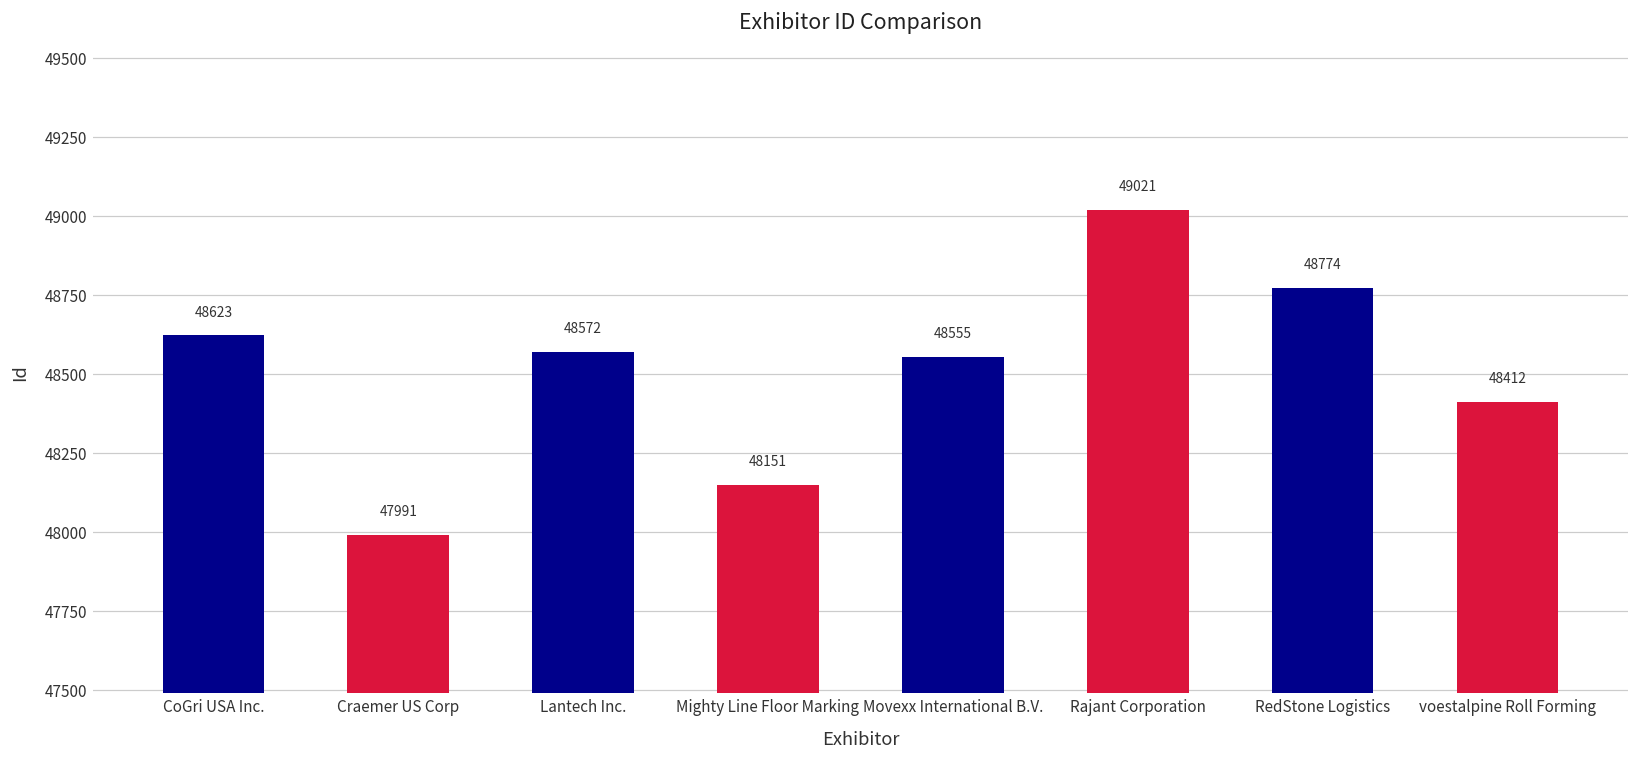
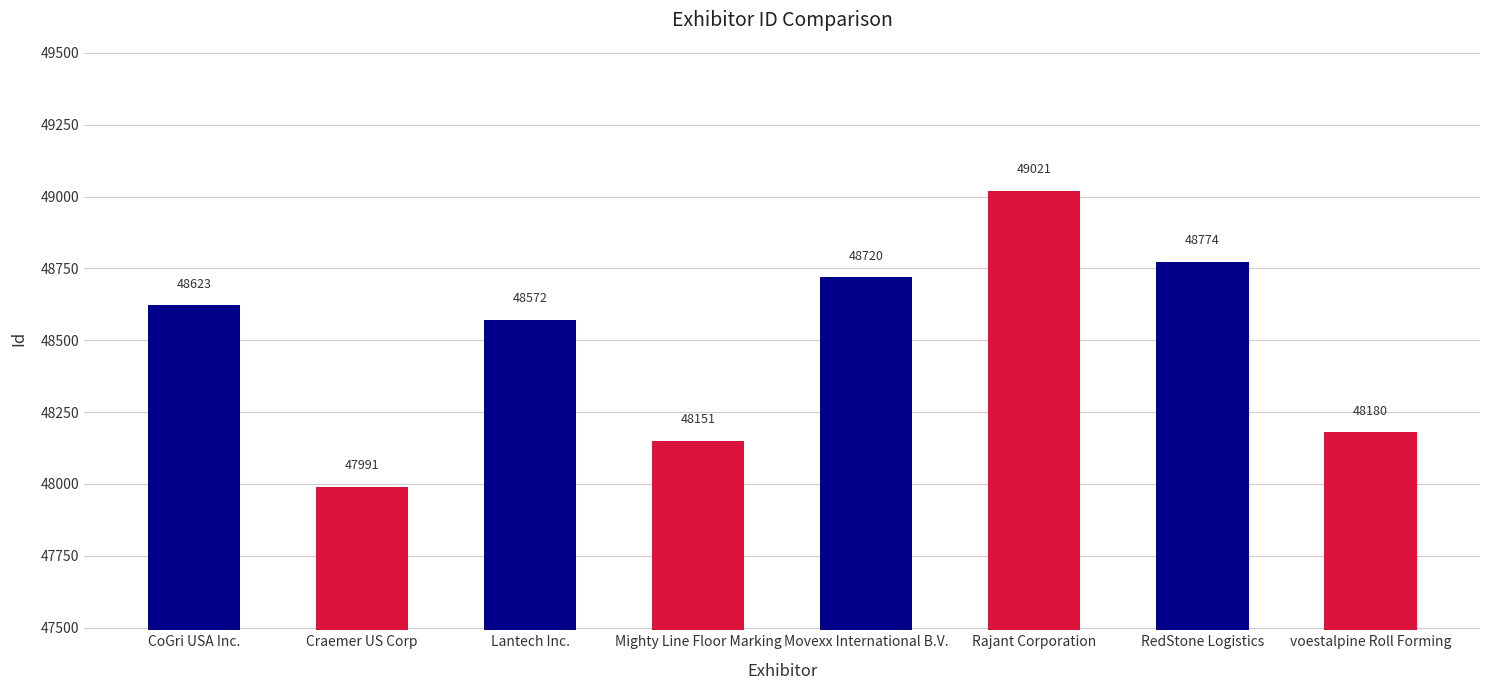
  {
    "CoGri USA Inc.": 48623,
    "Craemer US Corp": 47991,
    "Lantech Inc.": 48572,
    "Mighty Line Floor Marking": 48151,
-   "Movexx International B.V.": 48555,
+   "Movexx International B.V.": 48720,
    "Rajant Corporation": 49021,
    "RedStone Logistics": 48774,
-   "voestalpine Roll Forming": 48412
+   "voestalpine Roll Forming": 48180
  }
